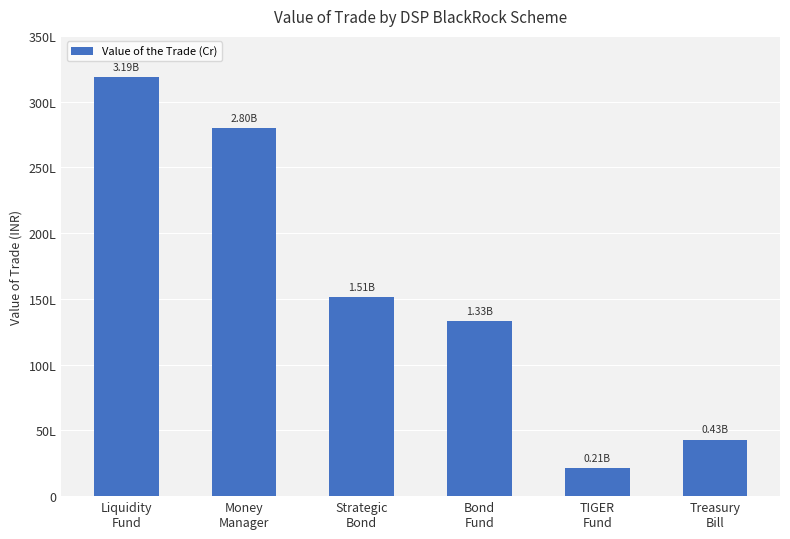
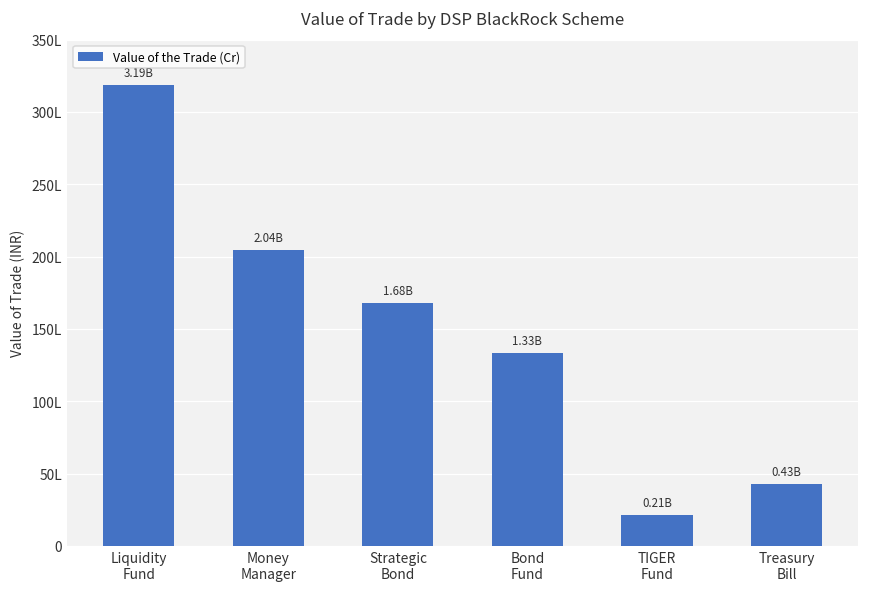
  {
    "Liquidity Fund": "3.19B",
-   "Money Manager": "2.80B",
-   "Strategic Bond": "1.51B",
+   "Money Manager": "2.04B",
+   "Strategic Bond": "1.68B",
    "Bond Fund": "1.33B",
    "TIGER Fund": "0.21B",
    "Treasury Bill": "0.43B"
  }
